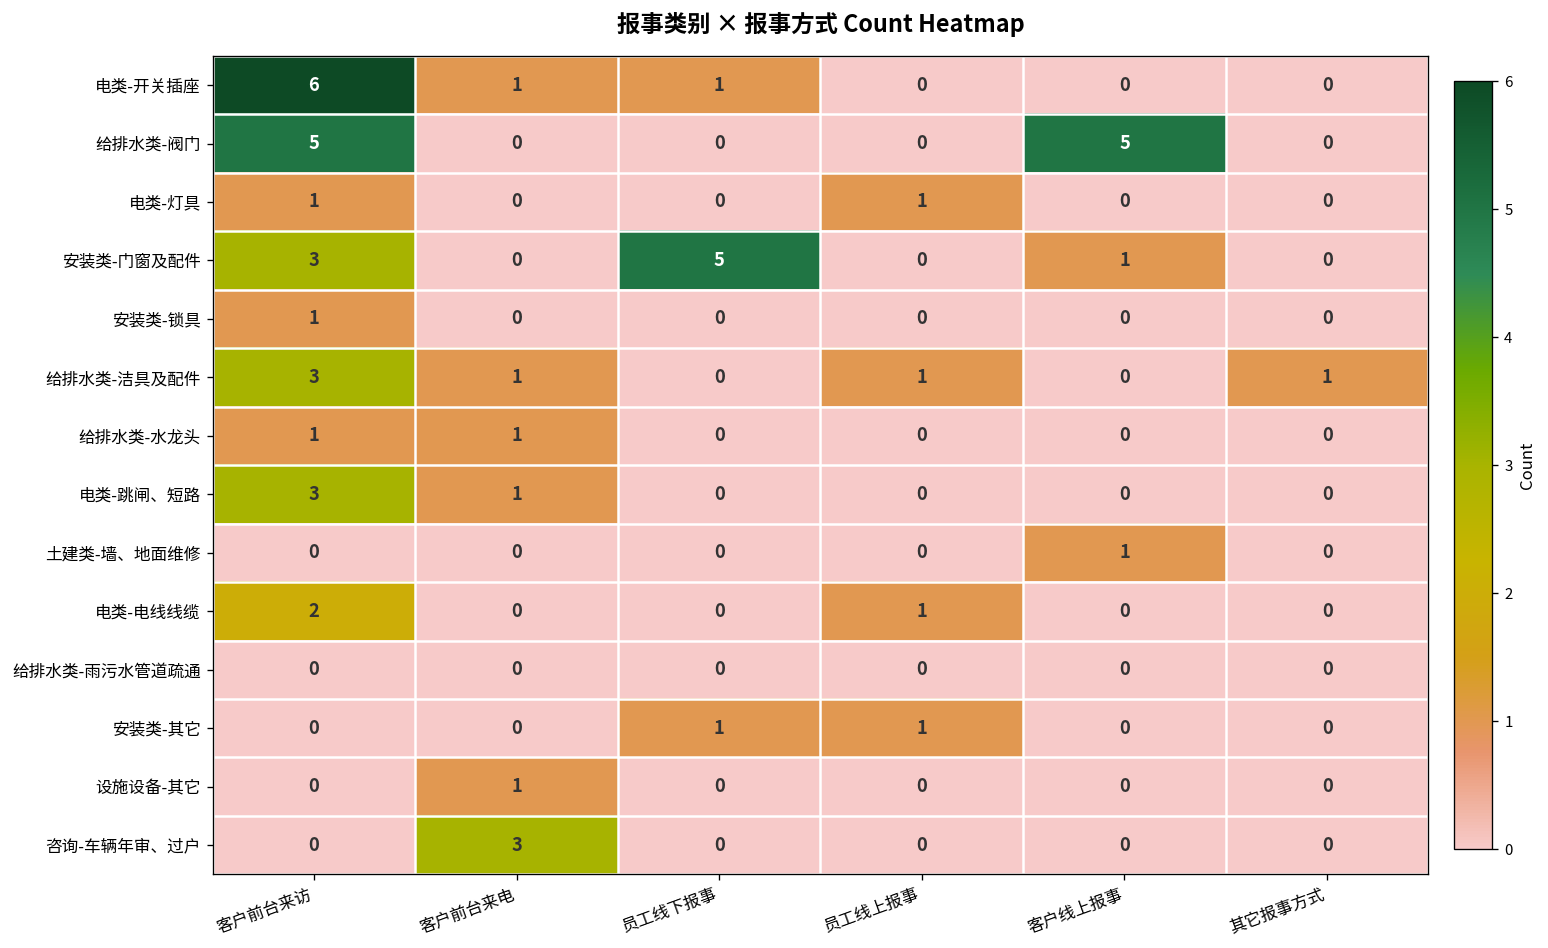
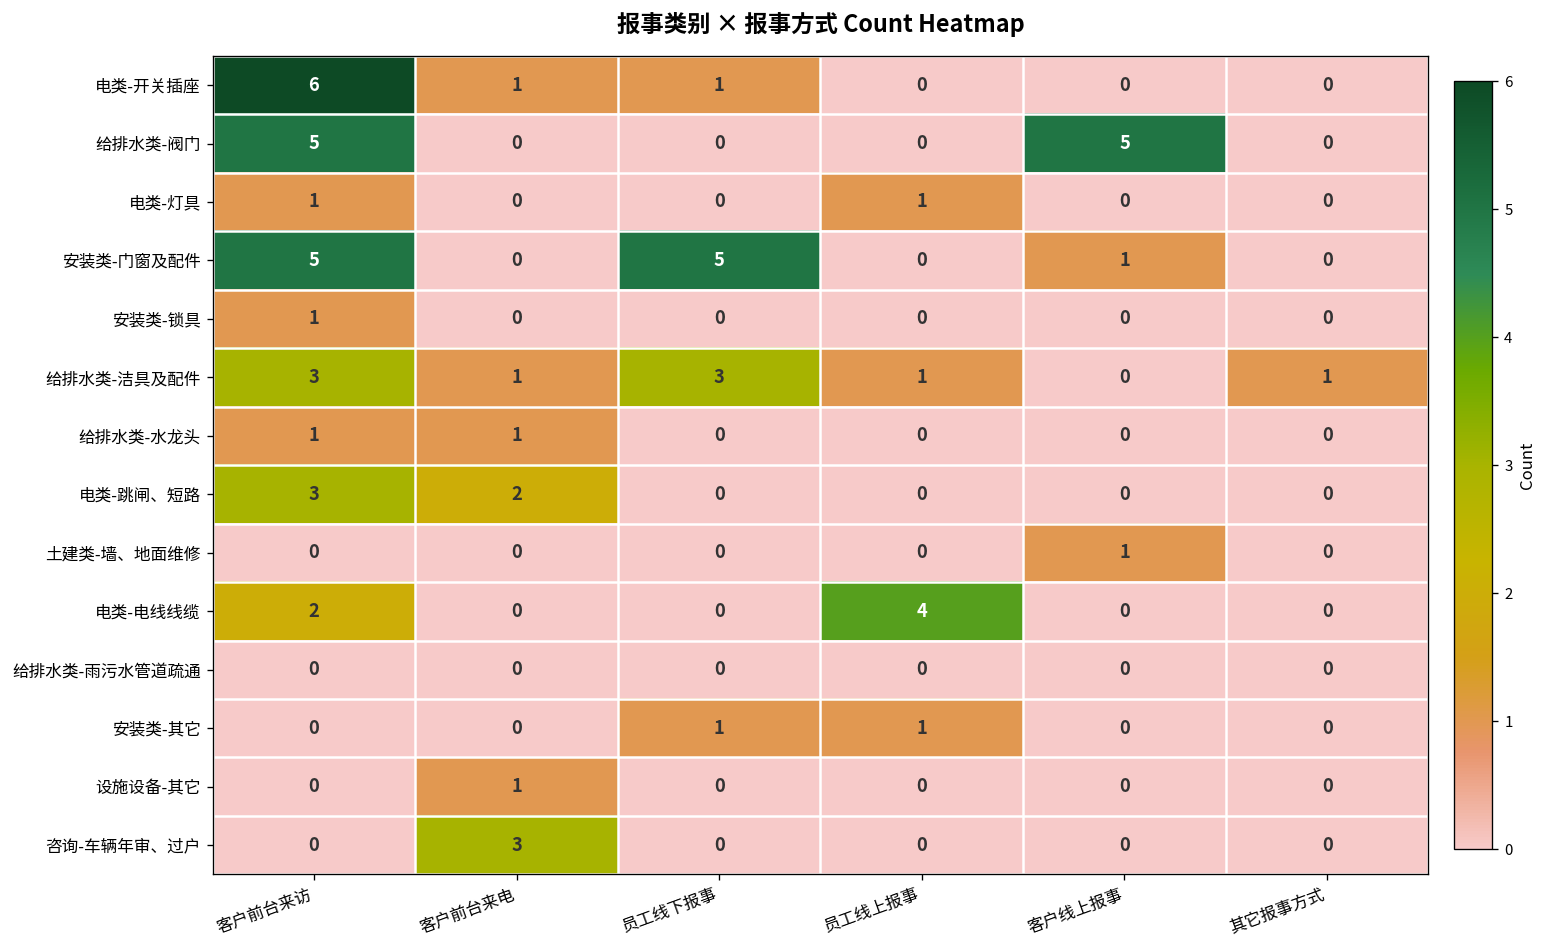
  {
    "电类-开关插座": {
      "客户前台来访": 6,
      "客户前台来电": 1,
      "员工线下报事": 1,
      "员工线上报事": 0,
      "客户线上报事": 0,
      "其它报事方式": 0
    },
    "给排水类-阀门": {
      "客户前台来访": 5,
      "客户前台来电": 0,
      "员工线下报事": 0,
      "员工线上报事": 0,
      "客户线上报事": 5,
      "其它报事方式": 0
    },
    "电类-灯具": {
      "客户前台来访": 1,
      "客户前台来电": 0,
      "员工线下报事": 0,
      "员工线上报事": 1,
      "客户线上报事": 0,
      "其它报事方式": 0
    },
    "安装类-门窗及配件": {
-     "客户前台来访": 3,
+     "客户前台来访": 5,
      "客户前台来电": 0,
      "员工线下报事": 5,
      "员工线上报事": 0,
      "客户线上报事": 1,
      "其它报事方式": 0
    },
    "安装类-锁具": {
      "客户前台来访": 1,
      "客户前台来电": 0,
      "员工线下报事": 0,
      "员工线上报事": 0,
      "客户线上报事": 0,
      "其它报事方式": 0
    },
    "给排水类-洁具及配件": {
      "客户前台来访": 3,
      "客户前台来电": 1,
-     "员工线下报事": 0,
+     "员工线下报事": 3,
      "员工线上报事": 1,
      "客户线上报事": 0,
      "其它报事方式": 1
    },
    "给排水类-水龙头": {
      "客户前台来访": 1,
      "客户前台来电": 1,
      "员工线下报事": 0,
      "员工线上报事": 0,
      "客户线上报事": 0,
      "其它报事方式": 0
    },
    "电类-跳闸、短路": {
      "客户前台来访": 3,
-     "客户前台来电": 1,
+     "客户前台来电": 2,
      "员工线下报事": 0,
      "员工线上报事": 0,
      "客户线上报事": 0,
      "其它报事方式": 0
    },
    "土建类-墙、地面维修": {
      "客户前台来访": 0,
      "客户前台来电": 0,
      "员工线下报事": 0,
      "员工线上报事": 0,
      "客户线上报事": 1,
      "其它报事方式": 0
    },
    "电类-电线线缆": {
      "客户前台来访": 2,
      "客户前台来电": 0,
      "员工线下报事": 0,
-     "员工线上报事": 1,
+     "员工线上报事": 4,
      "客户线上报事": 0,
      "其它报事方式": 0
    },
    "给排水类-雨污水管道疏通": {
      "客户前台来访": 0,
      "客户前台来电": 0,
      "员工线下报事": 0,
      "员工线上报事": 0,
      "客户线上报事": 0,
      "其它报事方式": 0
    },
    "安装类-其它": {
      "客户前台来访": 0,
      "客户前台来电": 0,
      "员工线下报事": 1,
      "员工线上报事": 1,
      "客户线上报事": 0,
      "其它报事方式": 0
    },
    "设施设备-其它": {
      "客户前台来访": 0,
      "客户前台来电": 1,
      "员工线下报事": 0,
      "员工线上报事": 0,
      "客户线上报事": 0,
      "其它报事方式": 0
    },
    "咨询-车辆年审、过户": {
      "客户前台来访": 0,
      "客户前台来电": 3,
      "员工线下报事": 0,
      "员工线上报事": 0,
      "客户线上报事": 0,
      "其它报事方式": 0
    }
  }
